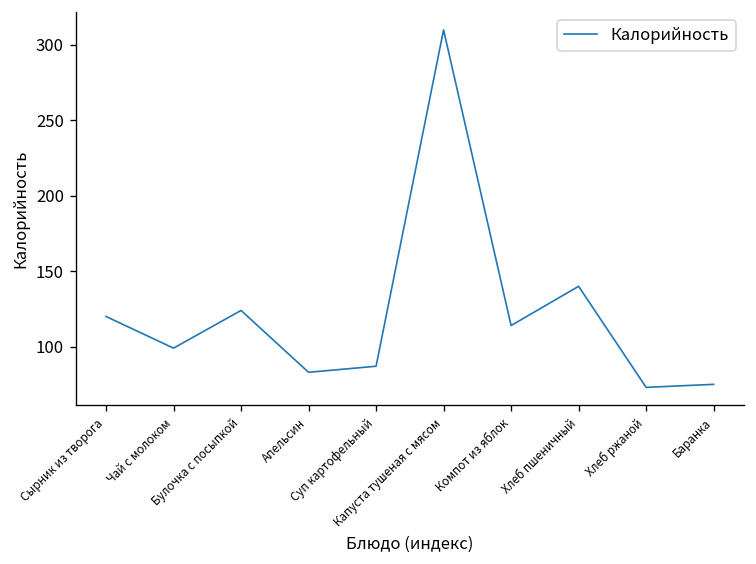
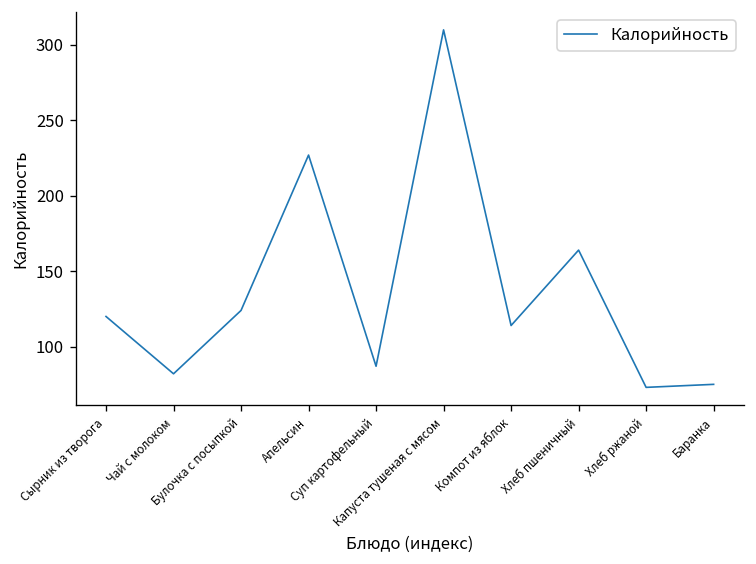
  {
    "Сырник из творога": 120,
-   "Чай с молоком": 99,
+   "Чай с молоком": 82,
    "Булочка с посыпкой": 124,
-   "Апельсин": 83,
+   "Апельсин": 227,
    "Суп картофельный": 87,
    "Капуста тушеная с мясом": 310,
    "Компот из яблок": 114,
-   "Хлеб пшеничный": 140,
+   "Хлеб пшеничный": 164,
    "Хлеб ржаной": 73,
    "Баранка": 75
  }
